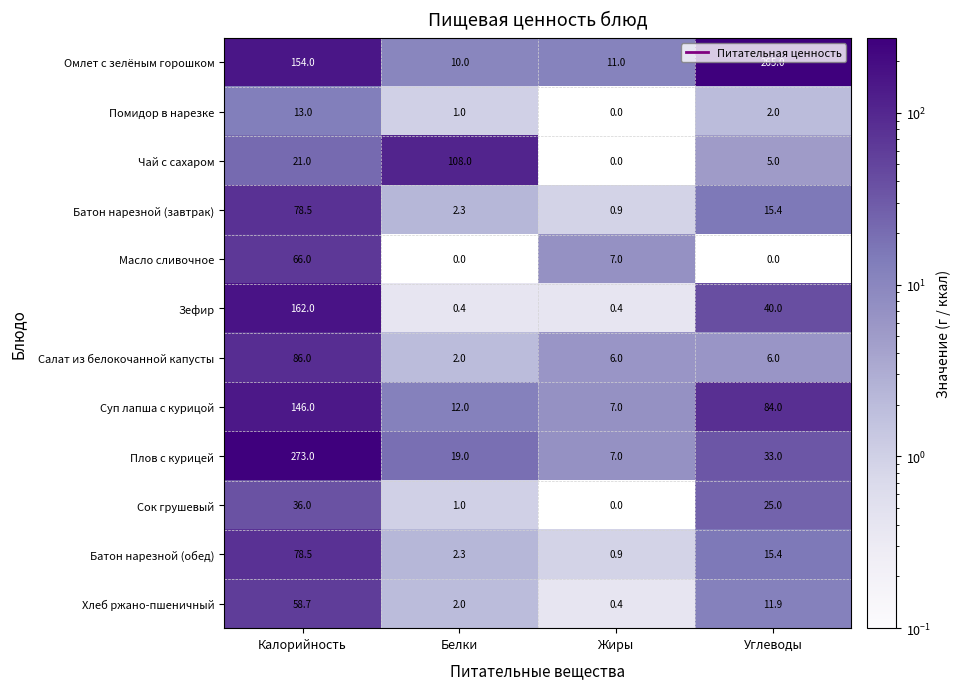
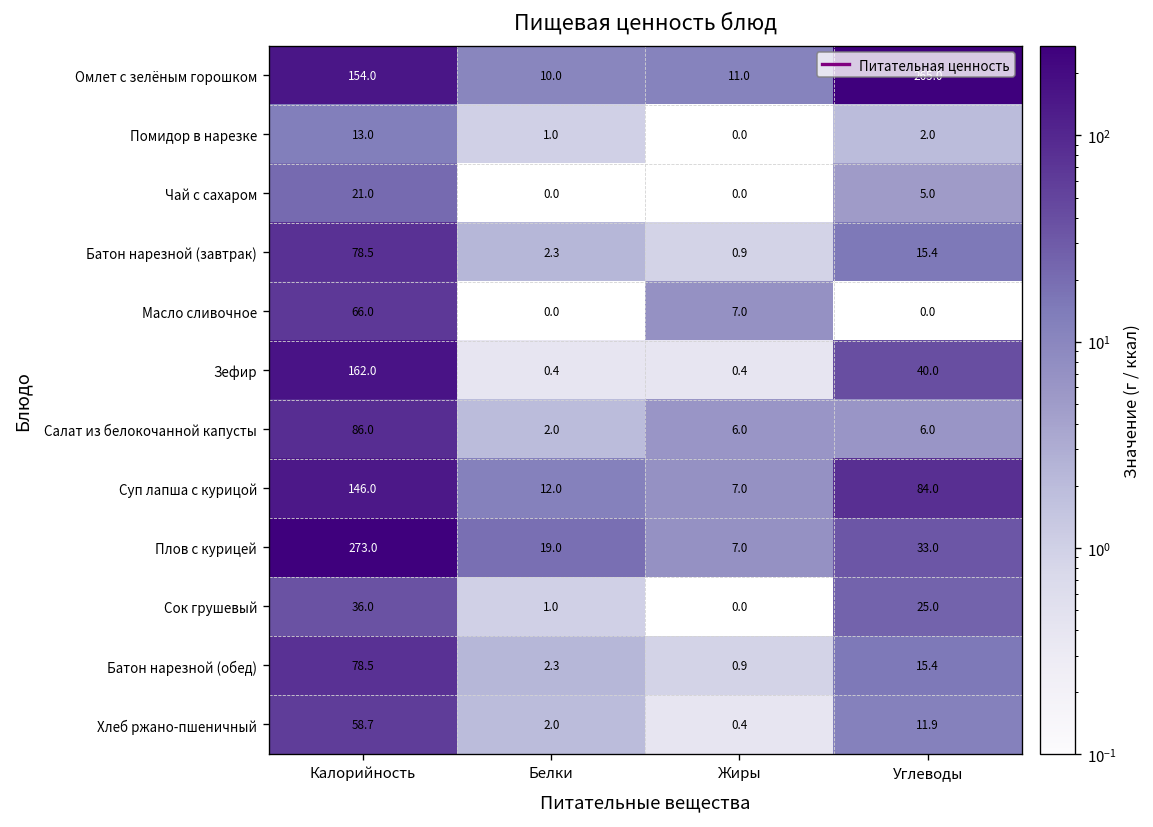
  {
    "Омлет с зелёным горошком": {
      "Калорийность": 154.0,
      "Белки": 10.0,
      "Жиры": 11.0
    },
    "Помидор в нарезке": {
      "Калорийность": 13.0,
      "Белки": 1.0,
      "Жиры": 0.0,
      "Углеводы": 2.0
    },
    "Чай с сахаром": {
      "Калорийность": 21.0,
-     "Белки": 108.0,
+     "Белки": 0.0,
      "Жиры": 0.0,
      "Углеводы": 5.0
    },
    "Батон нарезной (завтрак)": {
      "Калорийность": 78.5,
      "Белки": 2.3,
      "Жиры": 0.9,
      "Углеводы": 15.4
    },
    "Масло сливочное": {
      "Калорийность": 66.0,
      "Белки": 0.0,
      "Жиры": 7.0,
      "Углеводы": 0.0
    },
    "Зефир": {
      "Калорийность": 162.0,
      "Белки": 0.4,
      "Жиры": 0.4,
      "Углеводы": 40.0
    },
    "Салат из белокочанной капусты": {
      "Калорийность": 86.0,
      "Белки": 2.0,
      "Жиры": 6.0,
      "Углеводы": 6.0
    },
    "Суп лапша с курицой": {
      "Калорийность": 146.0,
      "Белки": 12.0,
      "Жиры": 7.0,
      "Углеводы": 84.0
    },
    "Плов с курицей": {
      "Калорийность": 273.0,
      "Белки": 19.0,
      "Жиры": 7.0,
      "Углеводы": 33.0
    },
    "Сок грушевый": {
      "Калорийность": 36.0,
      "Белки": 1.0,
      "Жиры": 0.0,
      "Углеводы": 25.0
    },
    "Батон нарезной (обед)": {
      "Калорийность": 78.5,
      "Белки": 2.3,
      "Жиры": 0.9,
      "Углеводы": 15.4
    },
    "Хлеб ржано-пшеничный": {
      "Калорийность": 58.7,
      "Белки": 2.0,
      "Жиры": 0.4,
      "Углеводы": 11.9
    }
  }
